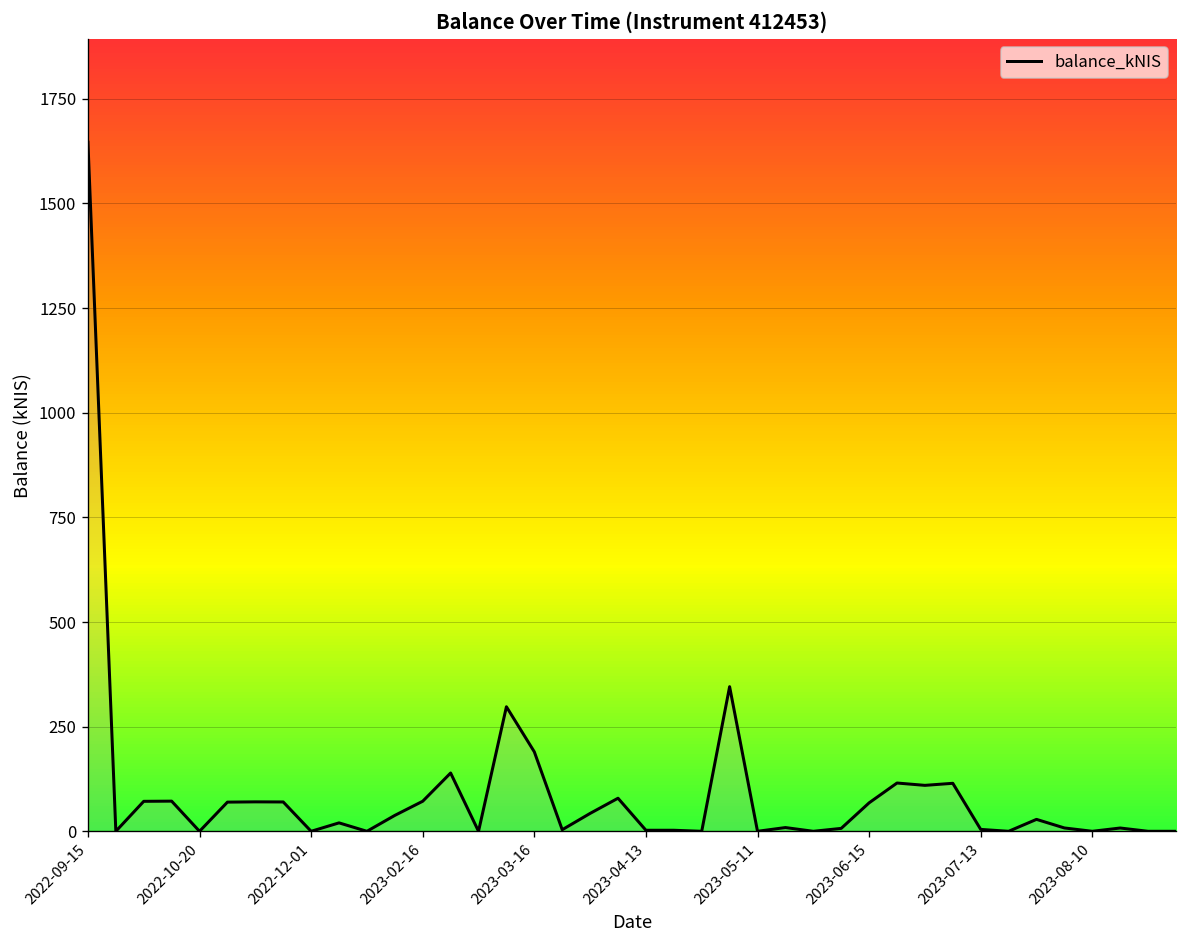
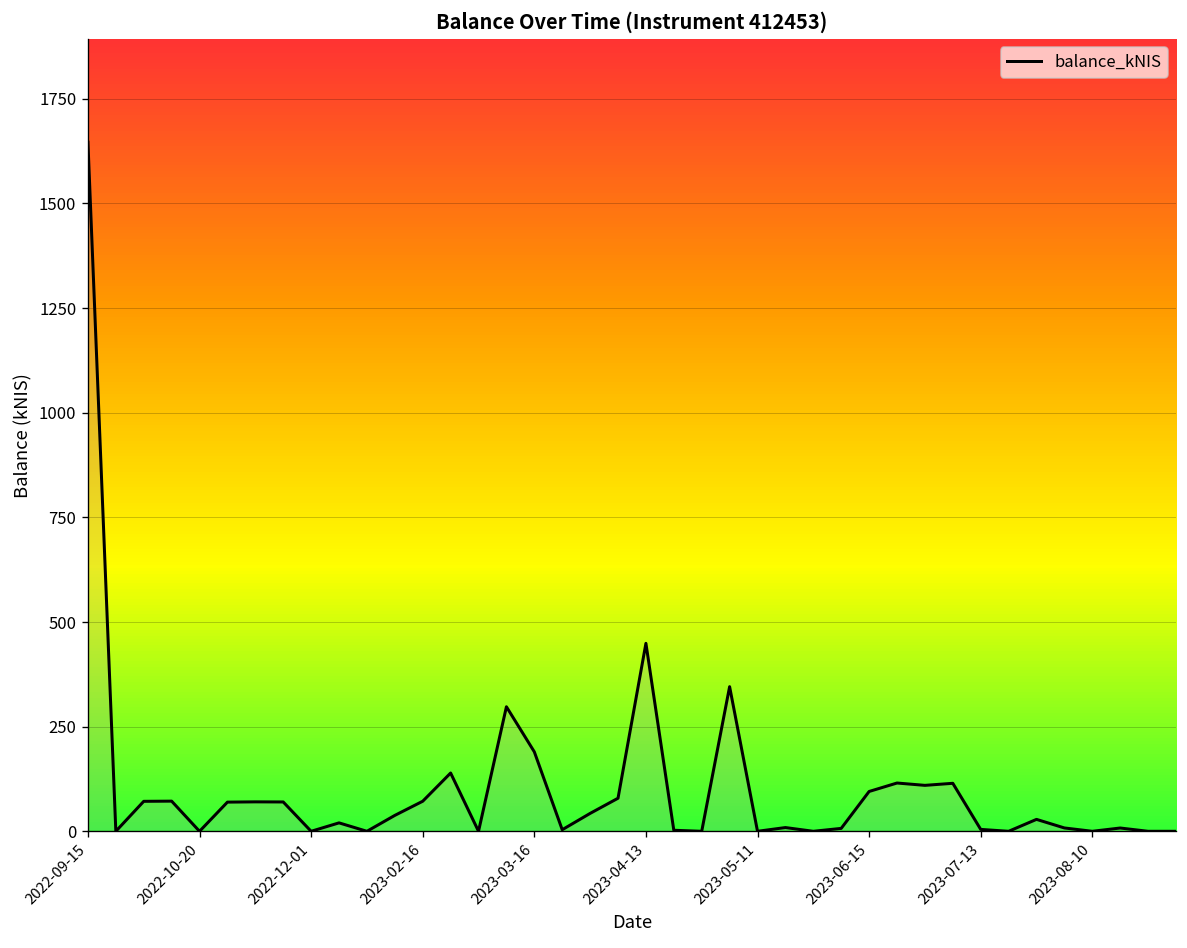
  {
    "2022-09-15": 1650,
    "2022-10-20": 0,
    "2022-12-01": 0,
    "2023-02-16": 70,
    "2023-03-16": 190,
-   "2023-04-13": 0,
+   "2023-04-13": 450,
    "2023-05-11": 0,
-   "2023-06-15": 70,
+   "2023-06-15": 100,
    "2023-07-13": 0,
    "2023-08-10": 0
  }
